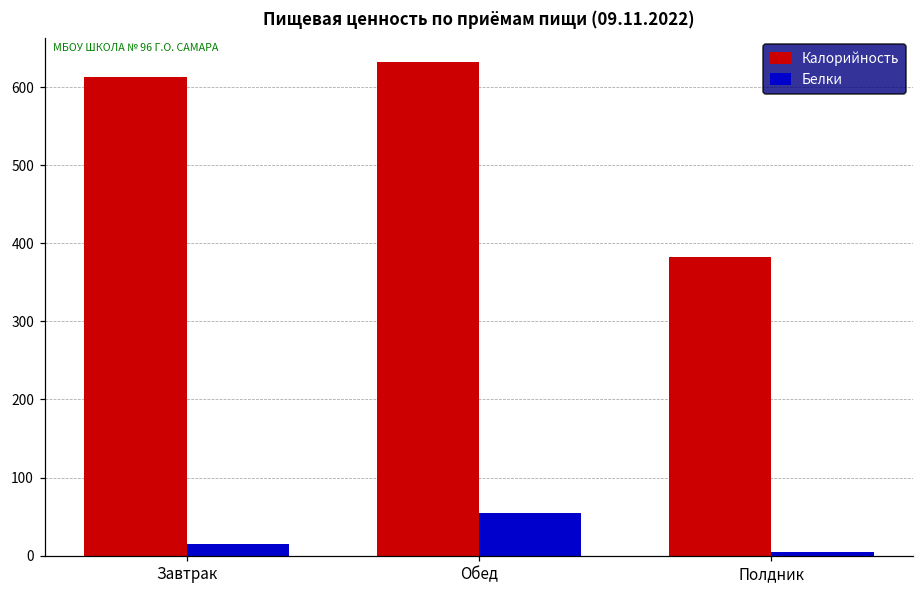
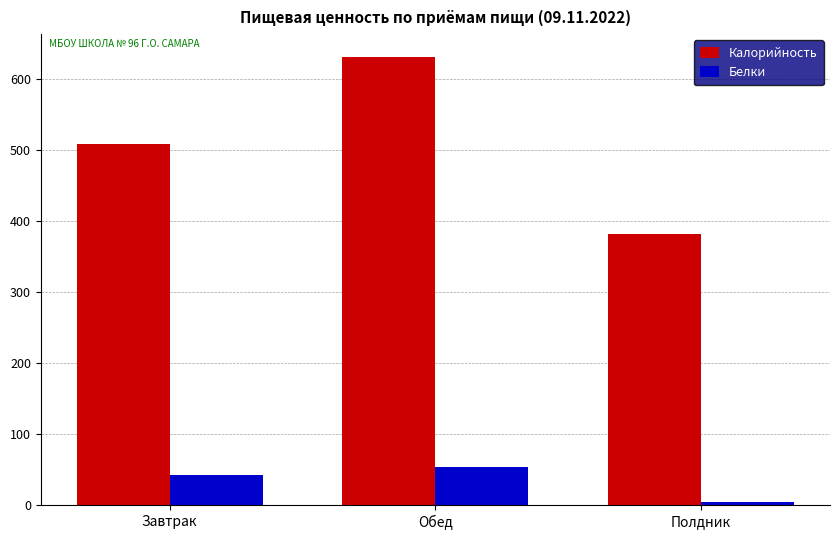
  {
    "Калорийность": {
-     "Завтрак": 610,
+     "Завтрак": 510,
      "Обед": 630,
      "Полдник": 380
    },
    "Белки": {
-     "Завтрак": 20,
+     "Завтрак": 40,
      "Обед": 50,
      "Полдник": 0
    }
  }
